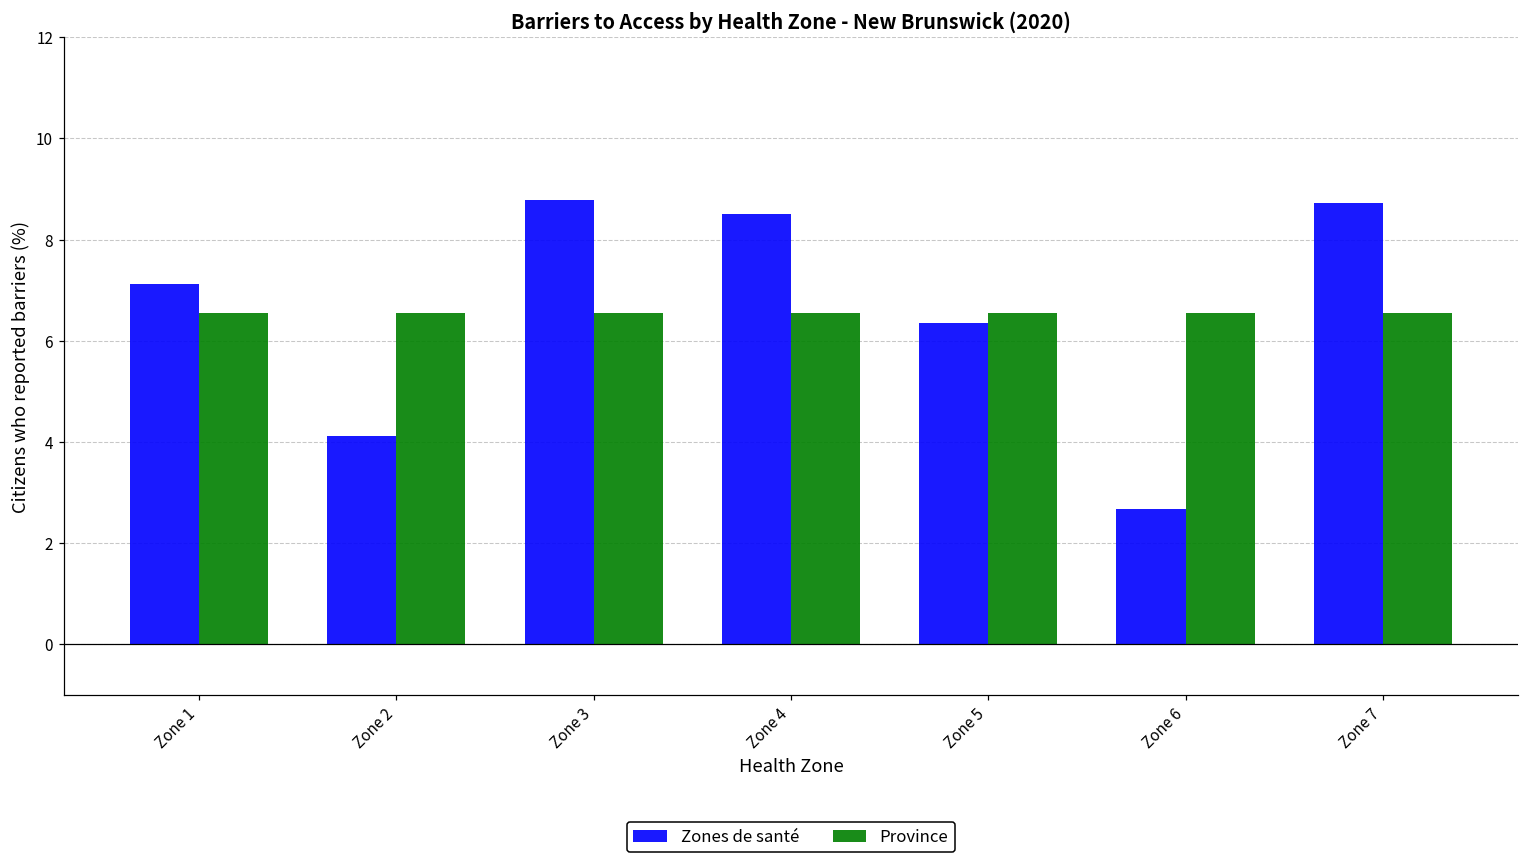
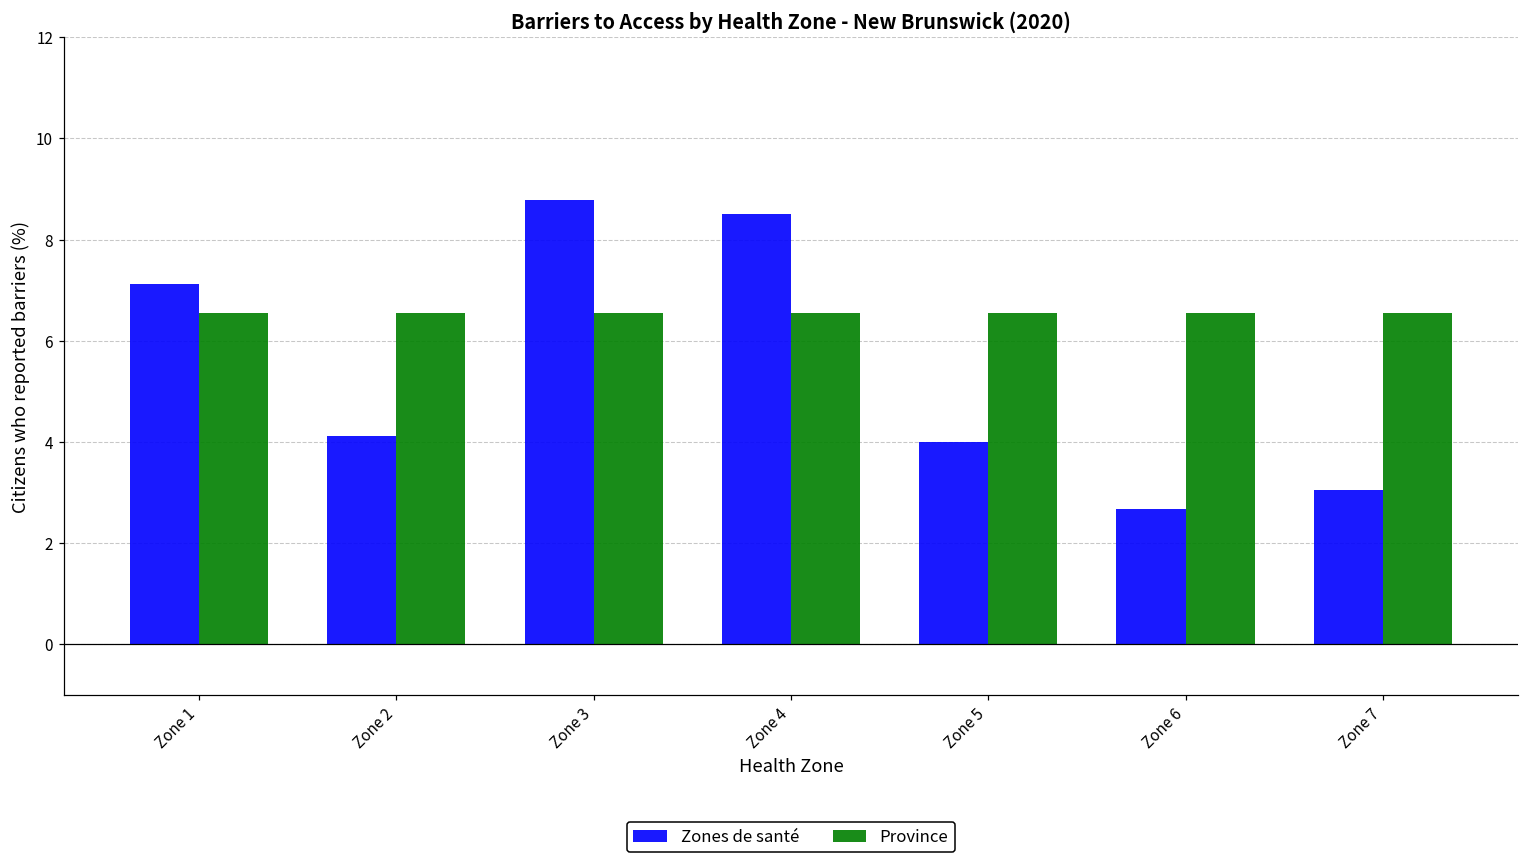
  {
    "Zones de santé": {
      "Zone 1": 7.1,
      "Zone 2": 4.1,
      "Zone 3": 8.8,
      "Zone 4": 8.5,
-     "Zone 5": 6.4,
+     "Zone 5": 4.0,
      "Zone 6": 2.7,
-     "Zone 7": 8.7
+     "Zone 7": 3.1
    },
    "Province": {
      "Zone 1": 6.5,
      "Zone 2": 6.5,
      "Zone 3": 6.5,
      "Zone 4": 6.5,
      "Zone 5": 6.5,
      "Zone 6": 6.5,
      "Zone 7": 6.5
    }
  }
